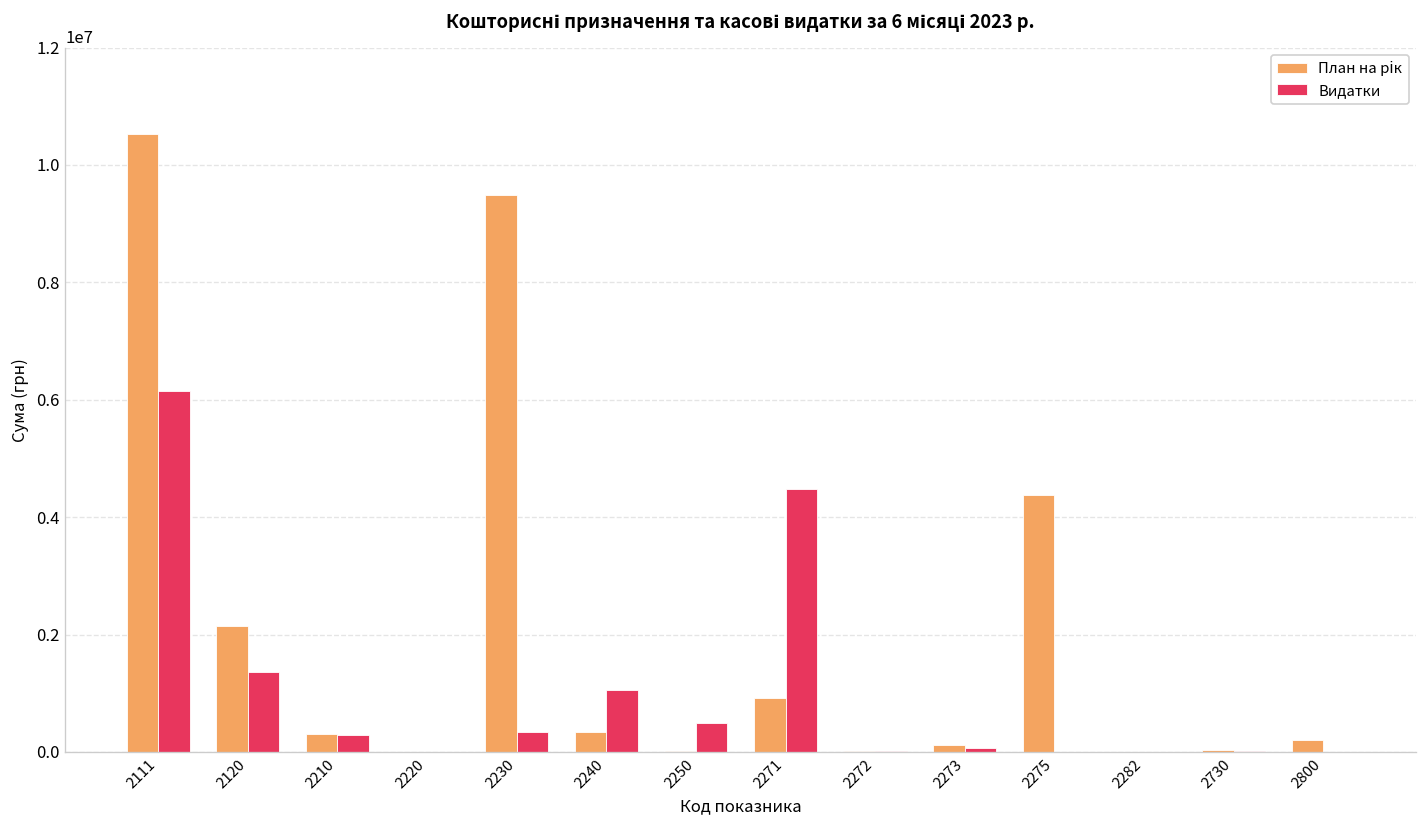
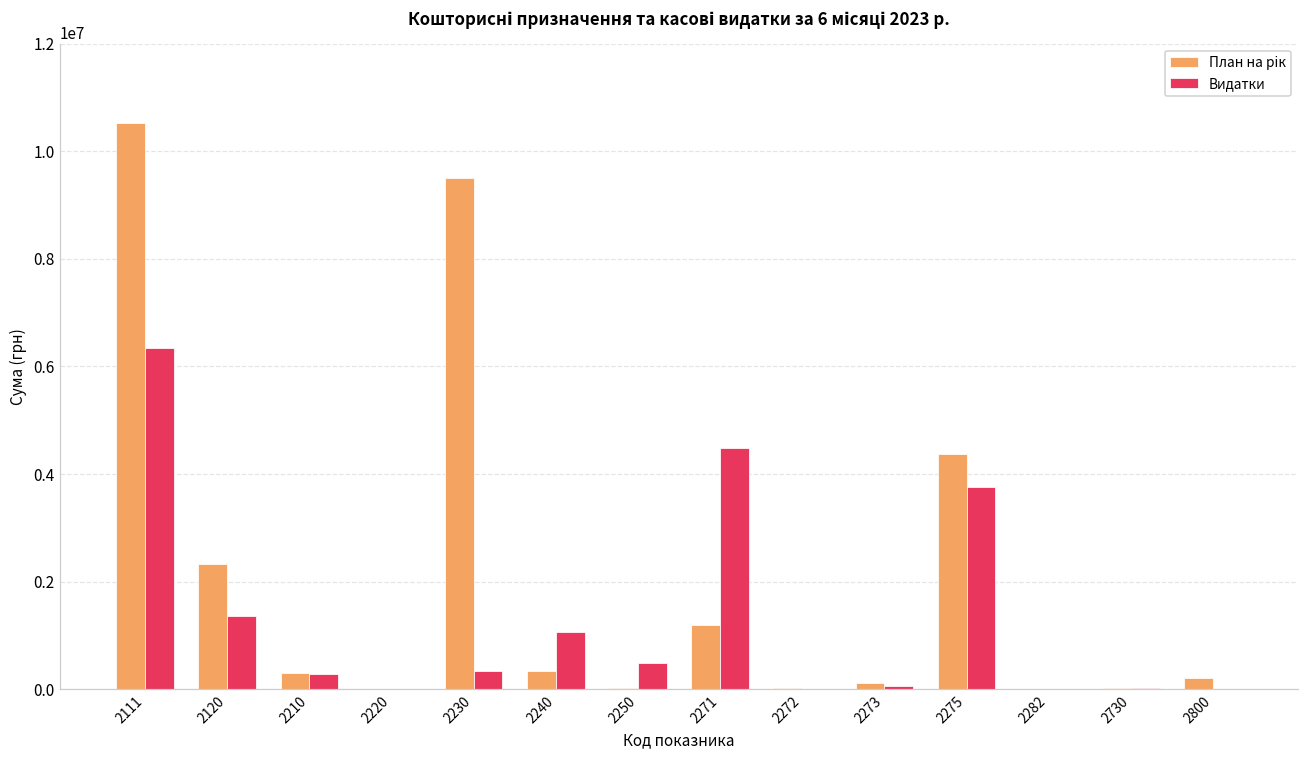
  {
    "План на рік": {
      "2111": 10500000,
-     "2120": 2200000,
+     "2120": 2300000,
      "2210": 300000,
      "2230": 9500000,
      "2240": 300000,
-     "2271": 900000,
+     "2271": 1200000,
      "2273": 100000,
      "2275": 4400000,
      "2800": 200000
    },
    "Видатки": {
-     "2111": 6100000,
+     "2111": 6300000,
      "2120": 1400000,
      "2210": 300000,
      "2220": 0,
      "2230": 300000,
      "2240": 1100000,
      "2250": 500000,
      "2271": 4500000,
      "2273": 100000,
-     "2275": 0
+     "2275": 3800000
    }
  }
